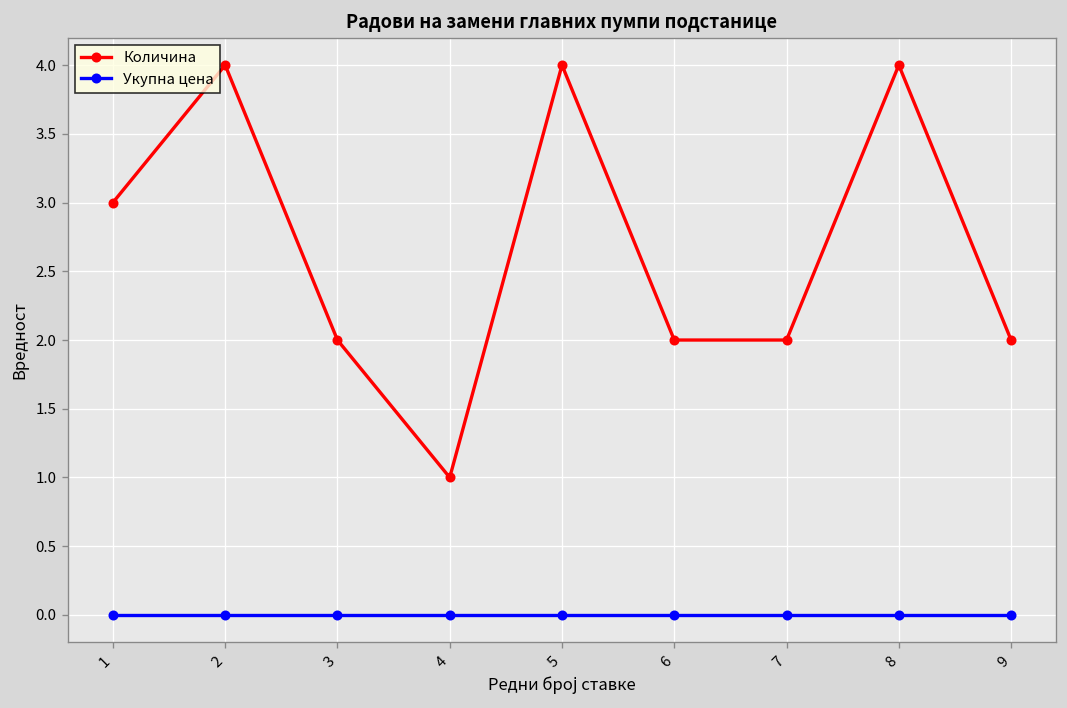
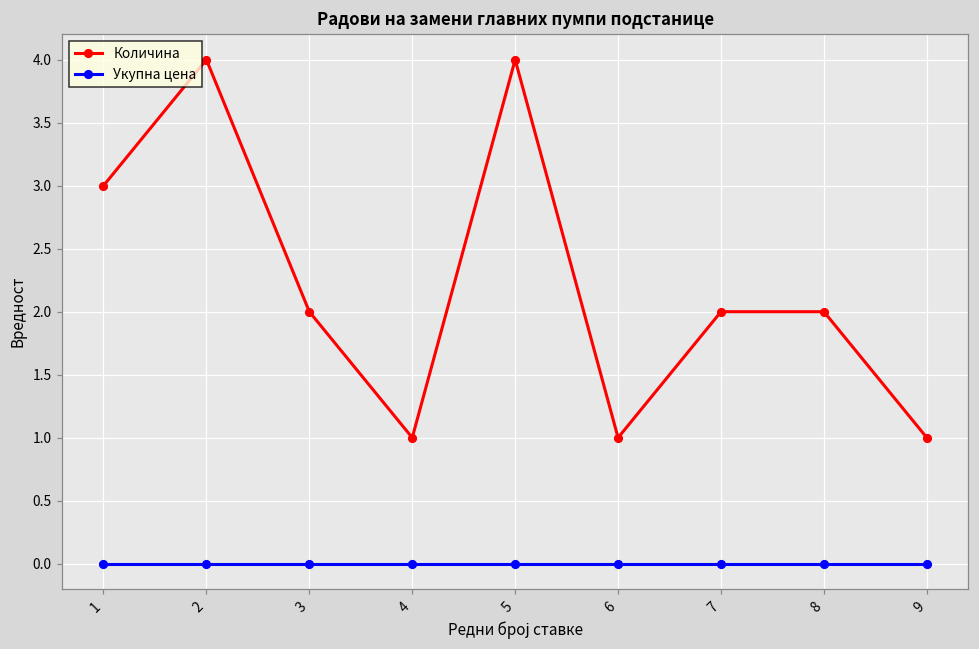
  {
    "Количина": {
      "1": 3,
      "2": 4,
      "3": 2,
      "4": 1,
      "5": 4,
-     "6": 2,
+     "6": 1,
      "7": 2,
-     "8": 4,
-     "9": 2
+     "8": 2,
+     "9": 1
    },
    "Укупна цена": {
      "1": 0,
      "2": 0,
      "3": 0,
      "4": 0,
      "5": 0,
      "6": 0,
      "7": 0,
      "8": 0,
      "9": 0
    }
  }
